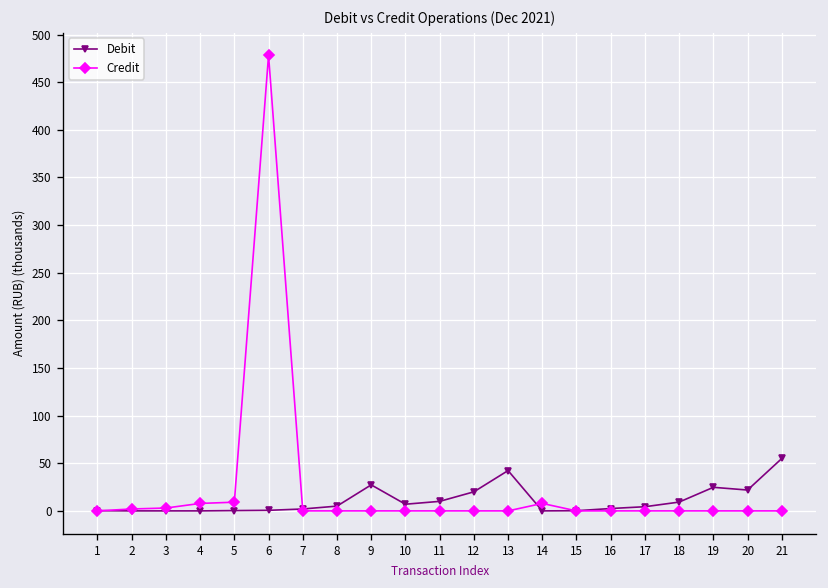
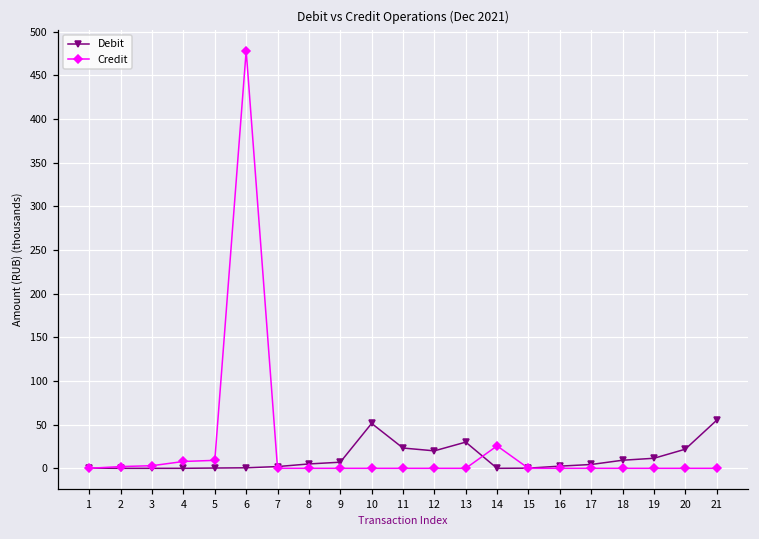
  {
    "Debit": {
      "4": 0,
      "5": 0,
      "6": 0,
      "8": 10,
-     "9": 30,
-     "10": 10,
-     "11": 10,
+     "9": 10,
+     "10": 50,
+     "11": 20,
      "12": 20,
-     "13": 40,
+     "13": 30,
      "14": 0,
      "17": 0,
      "18": 10,
-     "19": 20,
+     "19": 10,
      "20": 20,
      "21": 60
    },
    "Credit": {
      "4": 10,
      "5": 10,
      "6": 480,
      "8": 0,
      "9": 0,
      "10": 0,
      "11": 0,
      "12": 0,
      "13": 0,
-     "14": 10,
+     "14": 30,
      "17": 0,
      "18": 0,
      "19": 0,
      "20": 0,
      "21": 0
    }
  }
